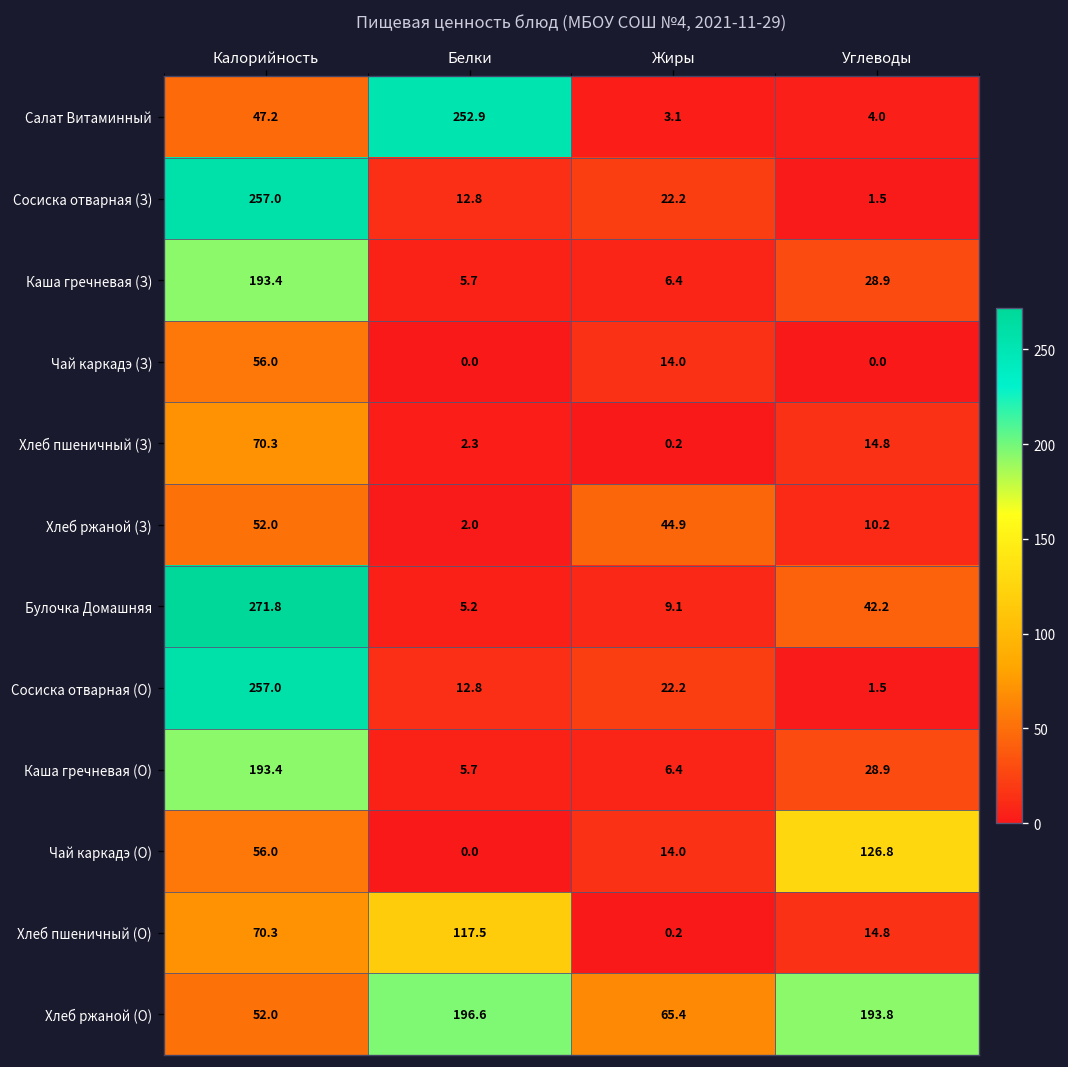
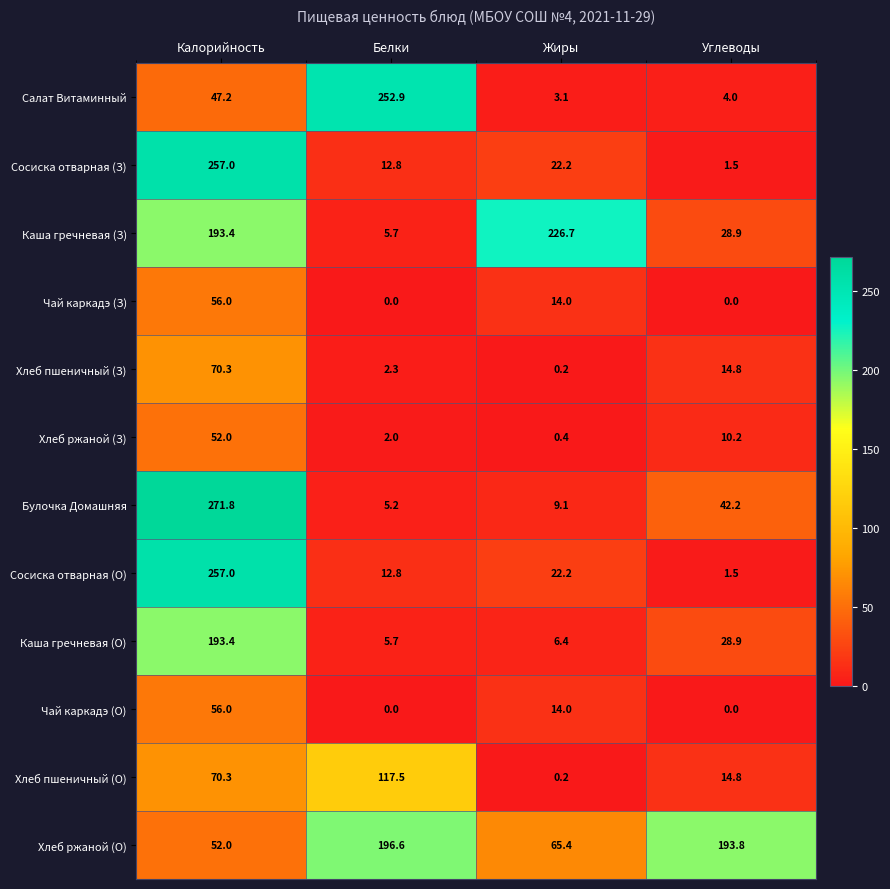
  {
    "Салат Витаминный": {
      "Калорийность": 47.2,
      "Белки": 252.9,
      "Жиры": 3.1,
      "Углеводы": 4.0
    },
    "Сосиска отварная (З)": {
      "Калорийность": 257.0,
      "Белки": 12.8,
      "Жиры": 22.2,
      "Углеводы": 1.5
    },
    "Каша гречневая (З)": {
      "Калорийность": 193.4,
      "Белки": 5.7,
-     "Жиры": 6.4,
+     "Жиры": 226.7,
      "Углеводы": 28.9
    },
    "Чай каркадэ (З)": {
      "Калорийность": 56.0,
      "Белки": 0.0,
      "Жиры": 14.0,
      "Углеводы": 0.0
    },
    "Хлеб пшеничный (З)": {
      "Калорийность": 70.3,
      "Белки": 2.3,
      "Жиры": 0.2,
      "Углеводы": 14.8
    },
    "Хлеб ржаной (З)": {
      "Калорийность": 52.0,
      "Белки": 2.0,
-     "Жиры": 44.9,
+     "Жиры": 0.4,
      "Углеводы": 10.2
    },
    "Булочка Домашняя": {
      "Калорийность": 271.8,
      "Белки": 5.2,
      "Жиры": 9.1,
      "Углеводы": 42.2
    },
    "Сосиска отварная (О)": {
      "Калорийность": 257.0,
      "Белки": 12.8,
      "Жиры": 22.2,
      "Углеводы": 1.5
    },
    "Каша гречневая (О)": {
      "Калорийность": 193.4,
      "Белки": 5.7,
      "Жиры": 6.4,
      "Углеводы": 28.9
    },
    "Чай каркадэ (О)": {
      "Калорийность": 56.0,
      "Белки": 0.0,
      "Жиры": 14.0,
-     "Углеводы": 126.8
+     "Углеводы": 0.0
    },
    "Хлеб пшеничный (О)": {
      "Калорийность": 70.3,
      "Белки": 117.5,
      "Жиры": 0.2,
      "Углеводы": 14.8
    },
    "Хлеб ржаной (О)": {
      "Калорийность": 52.0,
      "Белки": 196.6,
      "Жиры": 65.4,
      "Углеводы": 193.8
    }
  }
